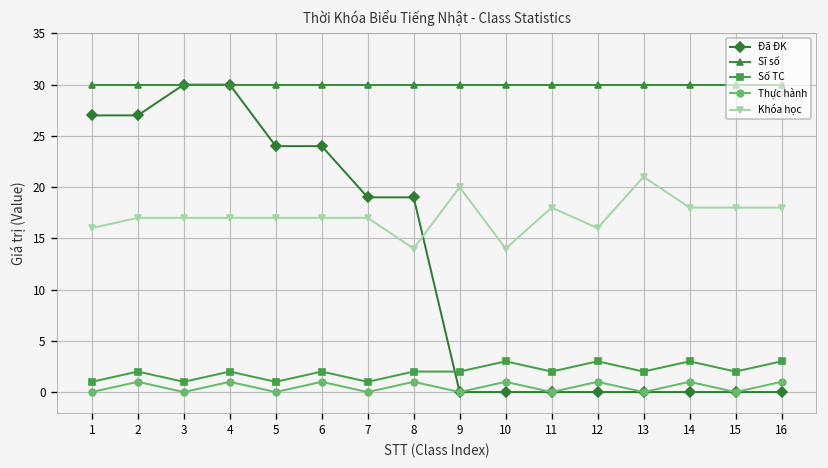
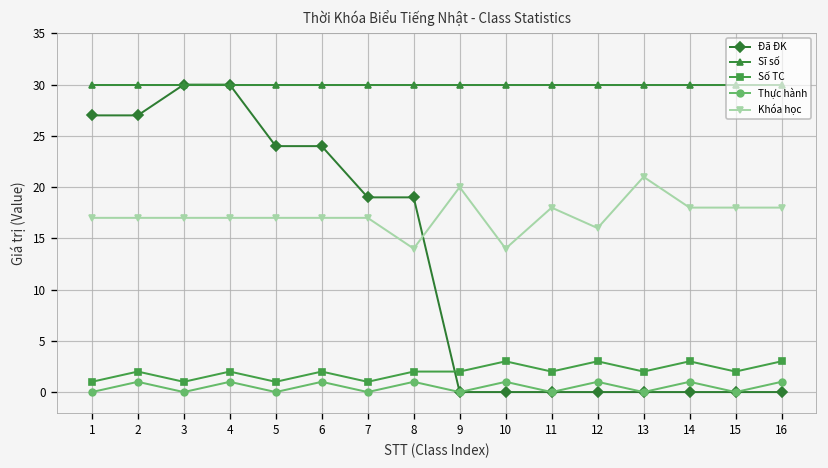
  {
    "Khóa học": {
-     "1": 16,
+     "1": 17,
      "2": 17,
      "3": 17,
      "4": 17,
      "5": 17,
      "6": 17,
      "7": 17,
      "8": 14,
      "9": 20,
      "10": 14,
      "11": 18,
      "12": 16,
      "13": 21,
      "14": 18,
      "15": 18,
      "16": 18
    }
  }
